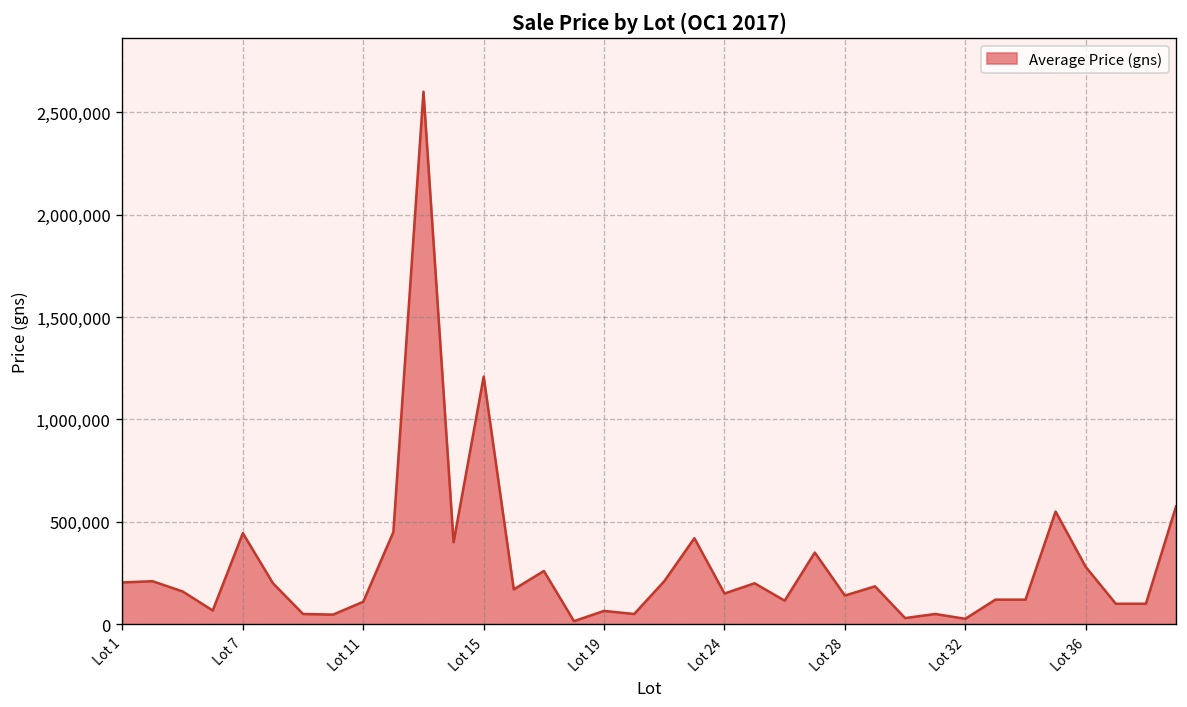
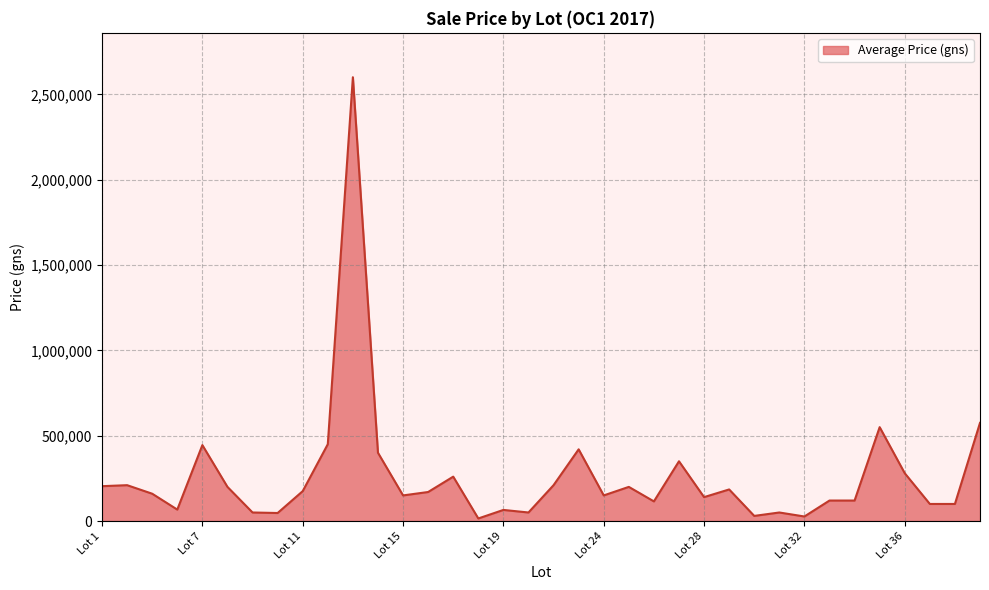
  {
    "Lot 1": "200,000",
    "Lot 7": "440,000",
-   "Lot 11": "110,000",
-   "Lot 15": "1,210,000",
+   "Lot 11": "180,000",
+   "Lot 15": "150,000",
    "Lot 19": "70,000",
    "Lot 24": "150,000",
    "Lot 28": "140,000",
    "Lot 32": "30,000",
    "Lot 36": "280,000"
  }
